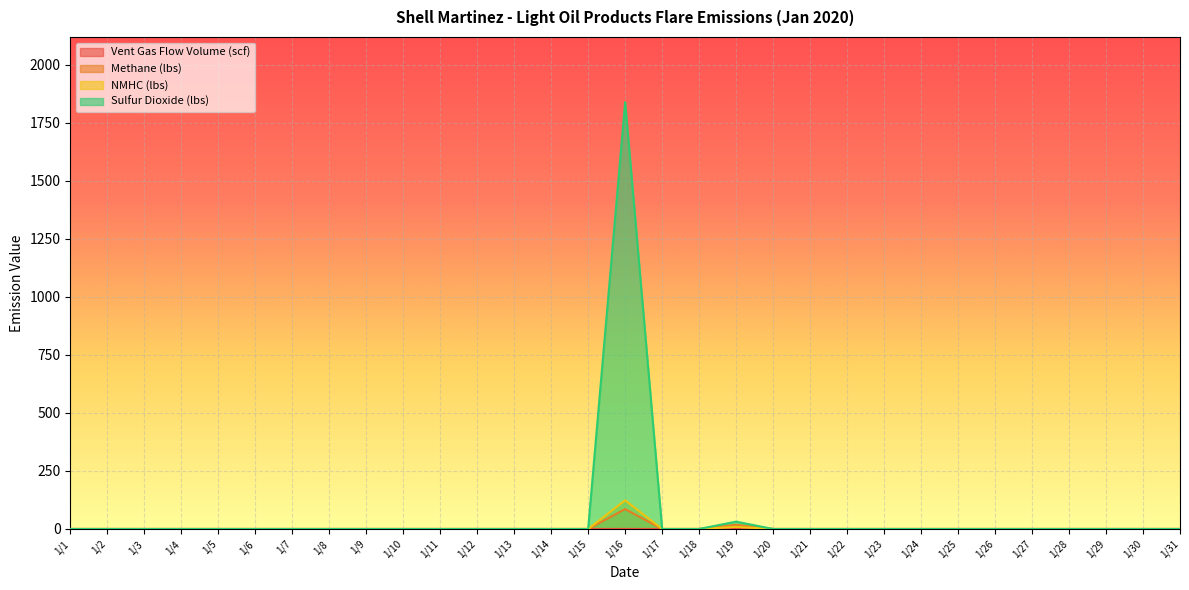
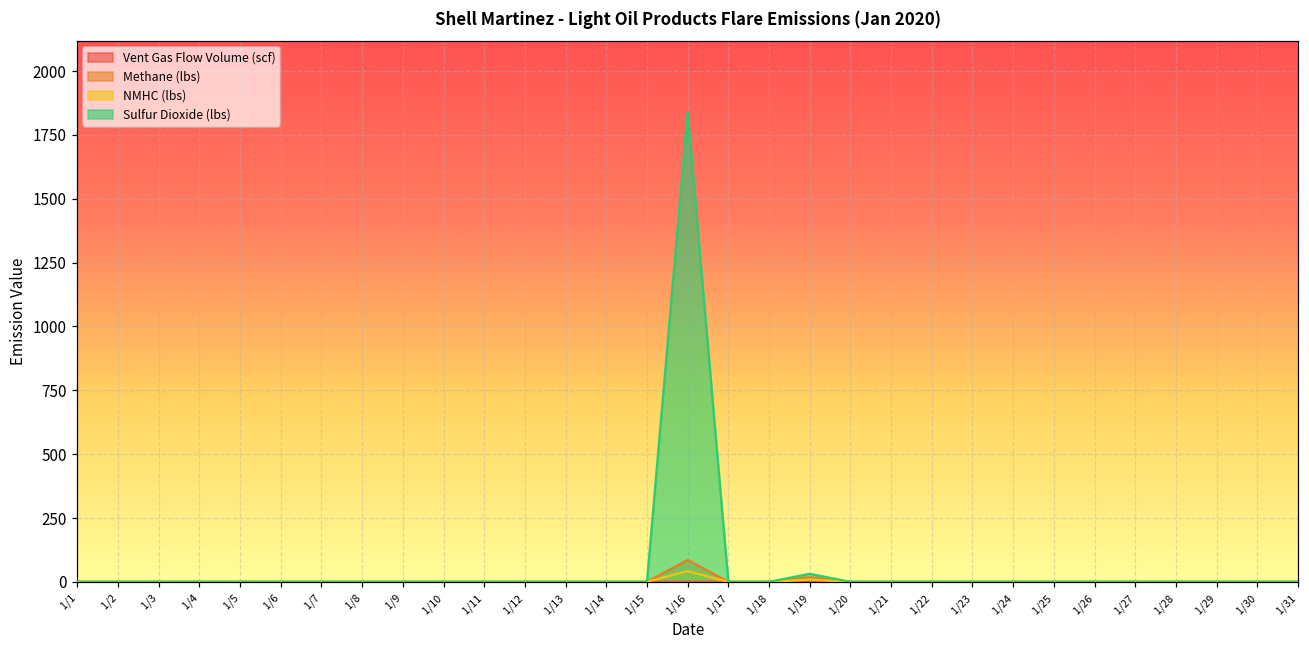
  {
    "NMHC (lbs)": {
-     "1/16": 120
+     "1/16": 40
    },
    "Sulfur Dioxide (lbs)": {
      "1/16": 1840,
      "1/19": 30
    }
  }
